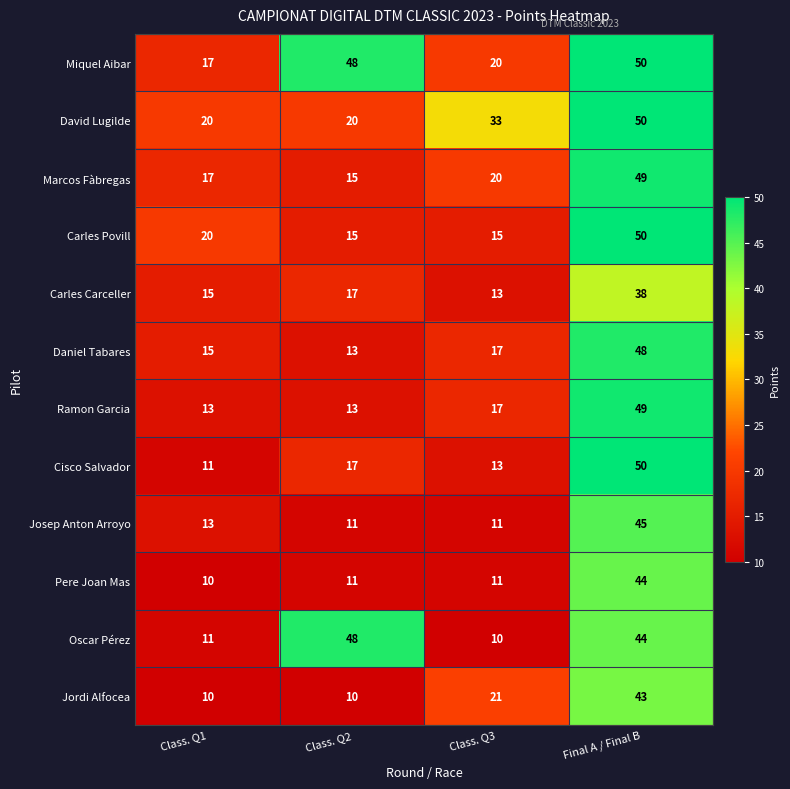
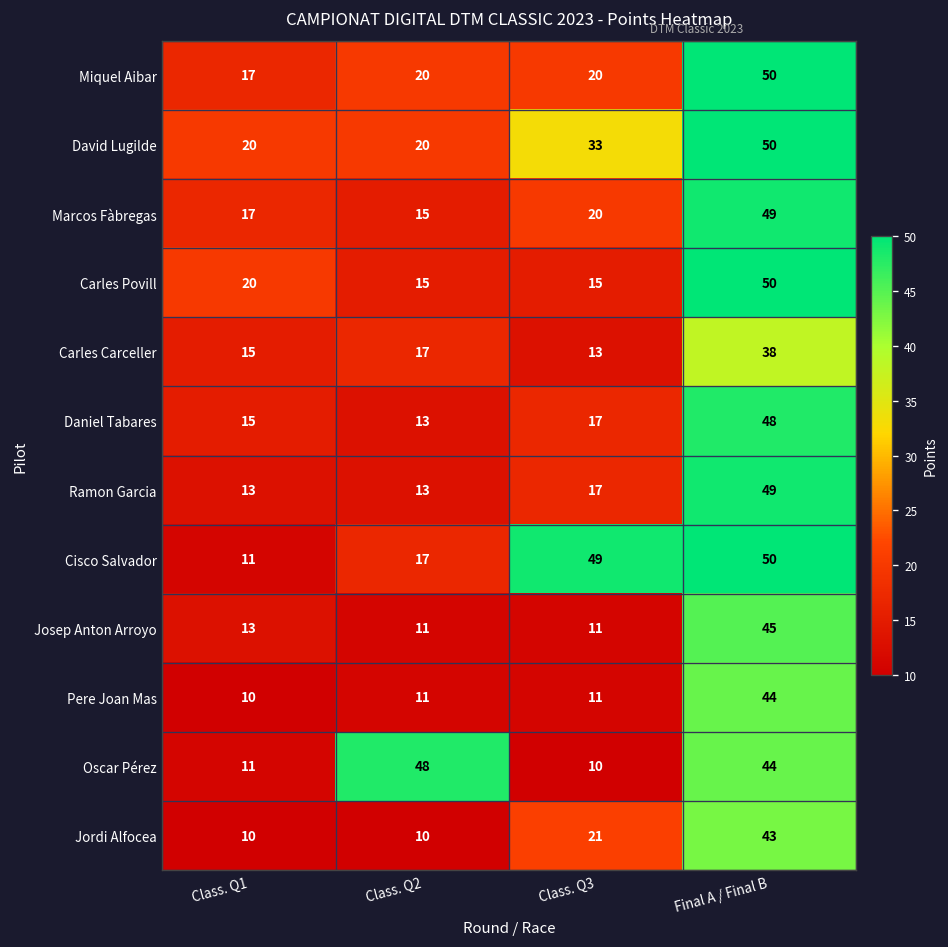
  {
    "Miquel Aibar": {
      "Class. Q1": 17,
-     "Class. Q2": 48,
+     "Class. Q2": 20,
      "Class. Q3": 20,
      "Final A / Final B": 50
    },
    "David Lugilde": {
      "Class. Q1": 20,
      "Class. Q2": 20,
      "Class. Q3": 33,
      "Final A / Final B": 50
    },
    "Marcos Fàbregas": {
      "Class. Q1": 17,
      "Class. Q2": 15,
      "Class. Q3": 20,
      "Final A / Final B": 49
    },
    "Carles Povill": {
      "Class. Q1": 20,
      "Class. Q2": 15,
      "Class. Q3": 15,
      "Final A / Final B": 50
    },
    "Carles Carceller": {
      "Class. Q1": 15,
      "Class. Q2": 17,
      "Class. Q3": 13,
      "Final A / Final B": 38
    },
    "Daniel Tabares": {
      "Class. Q1": 15,
      "Class. Q2": 13,
      "Class. Q3": 17,
      "Final A / Final B": 48
    },
    "Ramon Garcia": {
      "Class. Q1": 13,
      "Class. Q2": 13,
      "Class. Q3": 17,
      "Final A / Final B": 49
    },
    "Cisco Salvador": {
      "Class. Q1": 11,
      "Class. Q2": 17,
-     "Class. Q3": 13,
+     "Class. Q3": 49,
      "Final A / Final B": 50
    },
    "Josep Anton Arroyo": {
      "Class. Q1": 13,
      "Class. Q2": 11,
      "Class. Q3": 11,
      "Final A / Final B": 45
    },
    "Pere Joan Mas": {
      "Class. Q1": 10,
      "Class. Q2": 11,
      "Class. Q3": 11,
      "Final A / Final B": 44
    },
    "Oscar Pérez": {
      "Class. Q1": 11,
      "Class. Q2": 48,
      "Class. Q3": 10,
      "Final A / Final B": 44
    },
    "Jordi Alfocea": {
      "Class. Q1": 10,
      "Class. Q2": 10,
      "Class. Q3": 21,
      "Final A / Final B": 43
    }
  }
